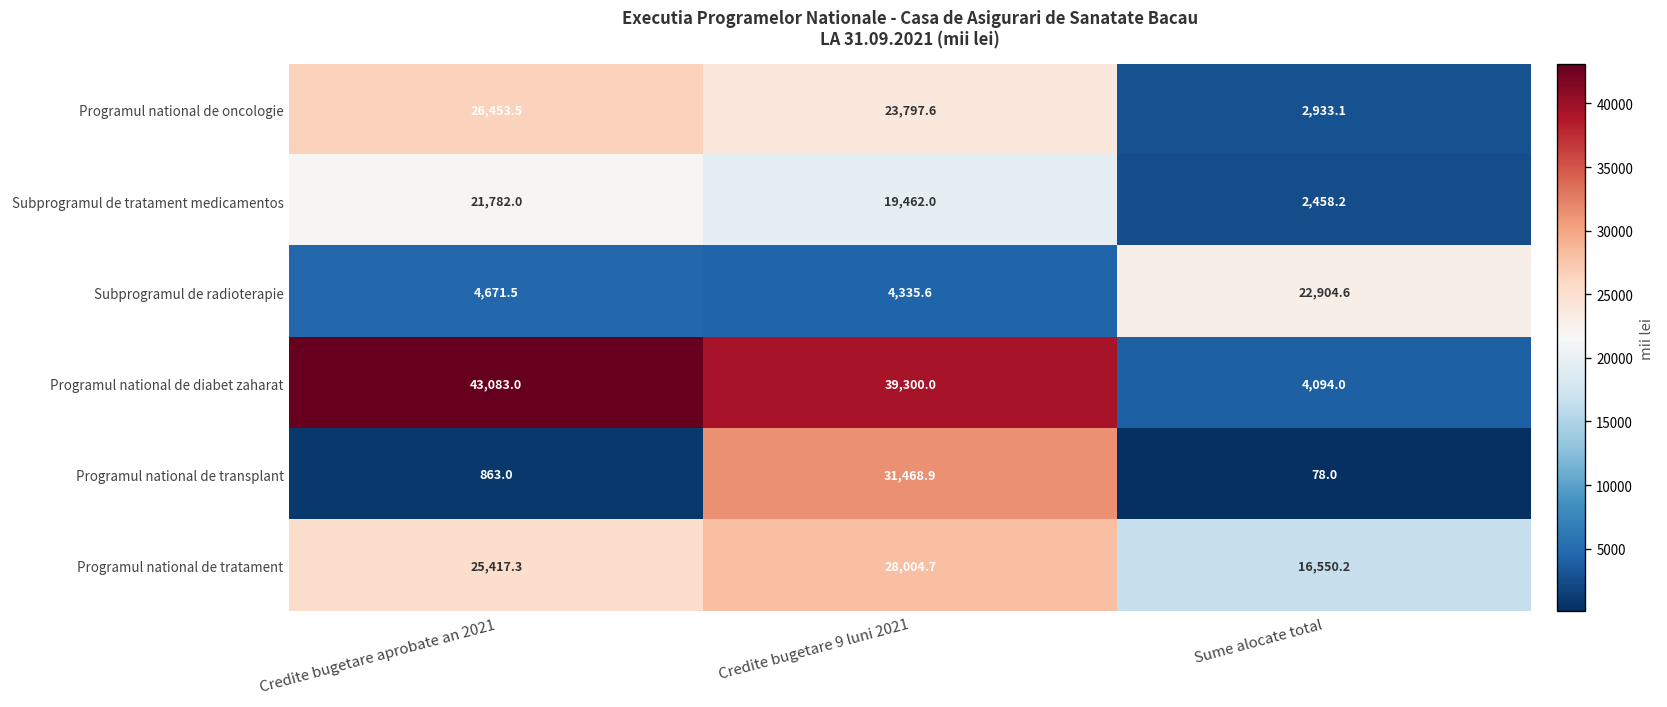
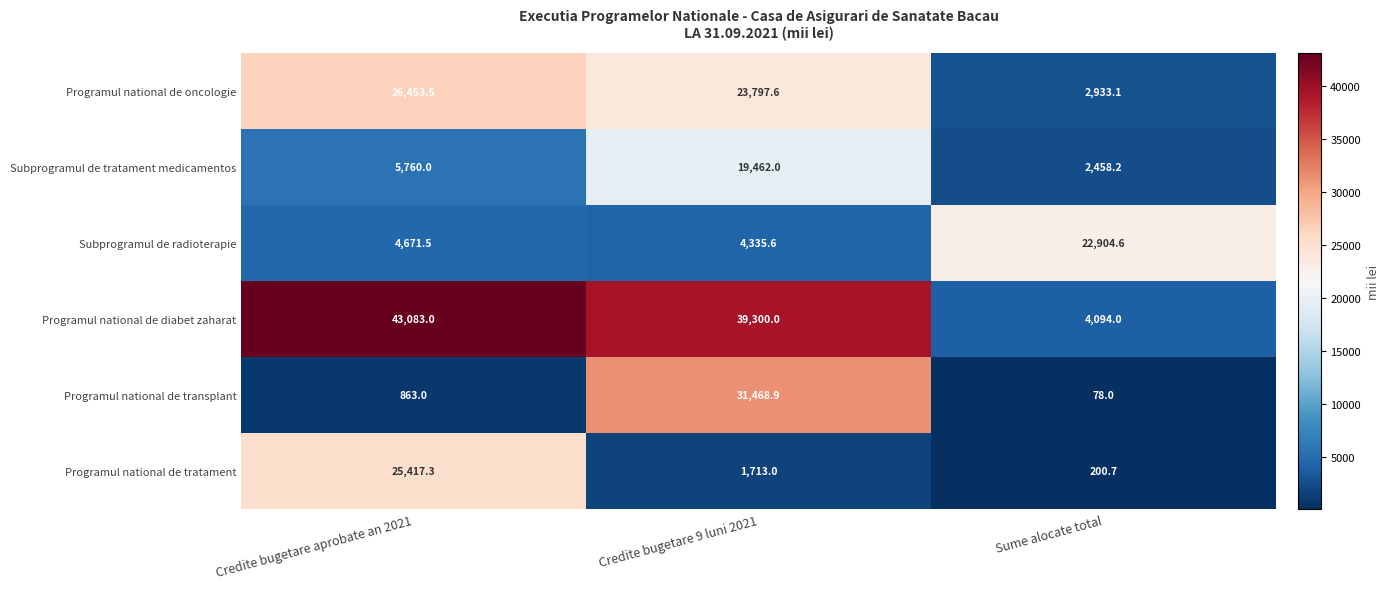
  {
    "Programul national de oncologie": {
      "Credite bugetare aprobate an 2021": "26,453.5",
      "Credite bugetare 9 luni 2021": "23,797.6",
      "Sume alocate total": "2,933.1"
    },
    "Subprogramul de tratament medicamentos": {
-     "Credite bugetare aprobate an 2021": "21,782.0",
+     "Credite bugetare aprobate an 2021": "5,760.0",
      "Credite bugetare 9 luni 2021": "19,462.0",
      "Sume alocate total": "2,458.2"
    },
    "Subprogramul de radioterapie": {
      "Credite bugetare aprobate an 2021": "4,671.5",
      "Credite bugetare 9 luni 2021": "4,335.6",
      "Sume alocate total": "22,904.6"
    },
    "Programul national de diabet zaharat": {
      "Credite bugetare aprobate an 2021": "43,083.0",
      "Credite bugetare 9 luni 2021": "39,300.0",
      "Sume alocate total": "4,094.0"
    },
    "Programul national de transplant": {
      "Credite bugetare aprobate an 2021": "863.0",
      "Credite bugetare 9 luni 2021": "31,468.9",
      "Sume alocate total": "78.0"
    },
    "Programul national de tratament": {
      "Credite bugetare aprobate an 2021": "25,417.3",
-     "Credite bugetare 9 luni 2021": "28,004.7",
-     "Sume alocate total": "16,550.2"
+     "Credite bugetare 9 luni 2021": "1,713.0",
+     "Sume alocate total": "200.7"
    }
  }
